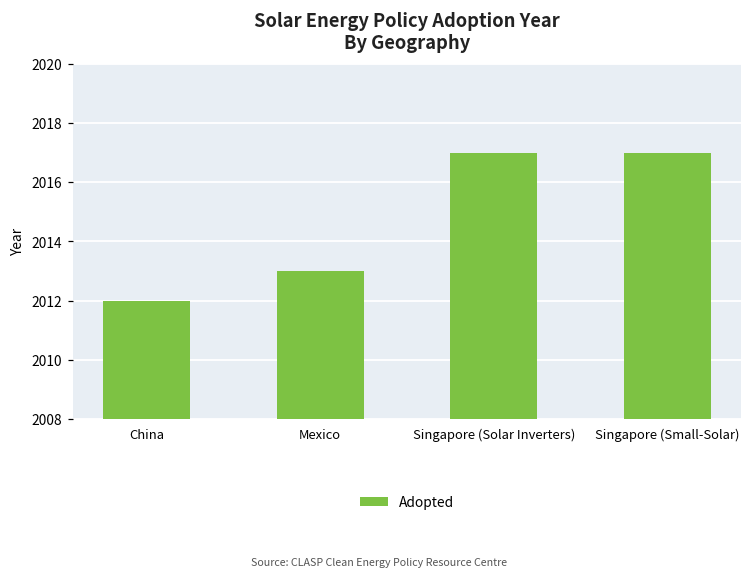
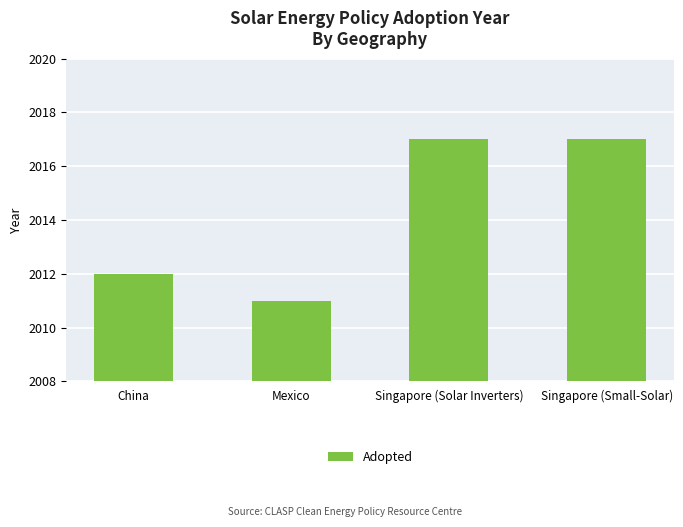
  {
    "China": 2012,
-   "Mexico": 2013,
+   "Mexico": 2011,
    "Singapore (Solar Inverters)": 2017,
    "Singapore (Small-Solar)": 2017
  }
